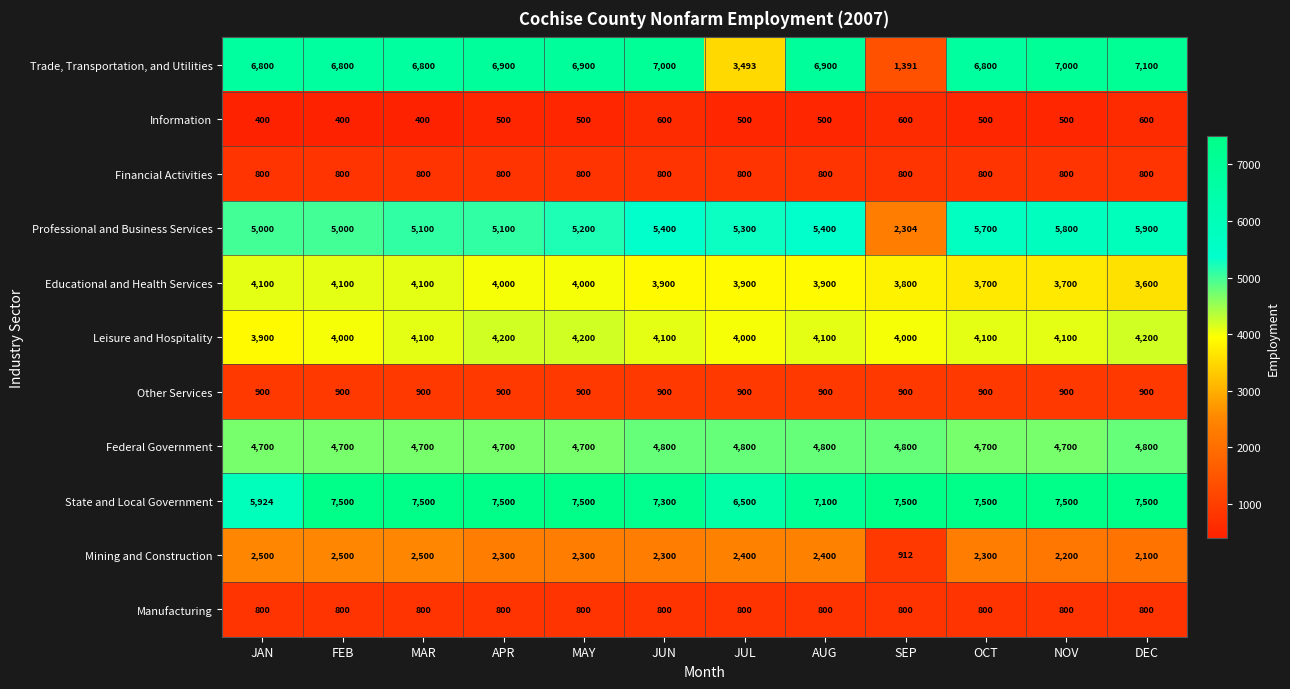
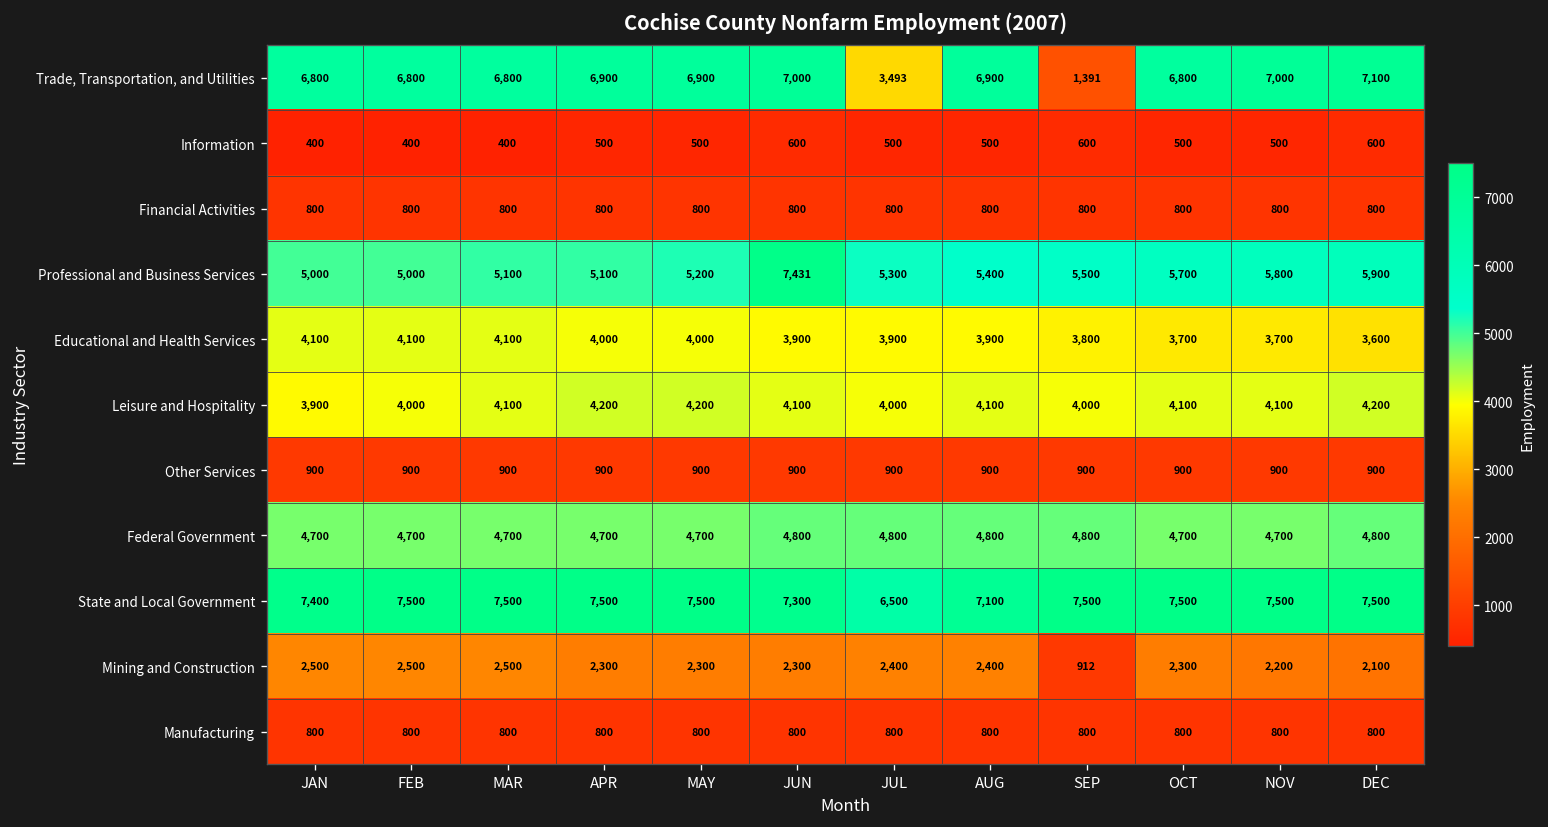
  {
    "Trade, Transportation, and Utilities": {
      "JAN": "6,800",
      "FEB": "6,800",
      "MAR": "6,800",
      "APR": "6,900",
      "MAY": "6,900",
      "JUN": "7,000",
      "JUL": "3,493",
      "AUG": "6,900",
      "SEP": "1,391",
      "OCT": "6,800",
      "NOV": "7,000",
      "DEC": "7,100"
    },
    "Information": {
      "JAN": "400",
      "FEB": "400",
      "MAR": "400",
      "APR": "500",
      "MAY": "500",
      "JUN": "600",
      "JUL": "500",
      "AUG": "500",
      "SEP": "600",
      "OCT": "500",
      "NOV": "500",
      "DEC": "600"
    },
    "Financial Activities": {
      "JAN": "800",
      "FEB": "800",
      "MAR": "800",
      "APR": "800",
      "MAY": "800",
      "JUN": "800",
      "JUL": "800",
      "AUG": "800",
      "SEP": "800",
      "OCT": "800",
      "NOV": "800",
      "DEC": "800"
    },
    "Professional and Business Services": {
      "JAN": "5,000",
      "FEB": "5,000",
      "MAR": "5,100",
      "APR": "5,100",
      "MAY": "5,200",
-     "JUN": "5,400",
+     "JUN": "7,431",
      "JUL": "5,300",
      "AUG": "5,400",
-     "SEP": "2,304",
+     "SEP": "5,500",
      "OCT": "5,700",
      "NOV": "5,800",
      "DEC": "5,900"
    },
    "Educational and Health Services": {
      "JAN": "4,100",
      "FEB": "4,100",
      "MAR": "4,100",
      "APR": "4,000",
      "MAY": "4,000",
      "JUN": "3,900",
      "JUL": "3,900",
      "AUG": "3,900",
      "SEP": "3,800",
      "OCT": "3,700",
      "NOV": "3,700",
      "DEC": "3,600"
    },
    "Leisure and Hospitality": {
      "JAN": "3,900",
      "FEB": "4,000",
      "MAR": "4,100",
      "APR": "4,200",
      "MAY": "4,200",
      "JUN": "4,100",
      "JUL": "4,000",
      "AUG": "4,100",
      "SEP": "4,000",
      "OCT": "4,100",
      "NOV": "4,100",
      "DEC": "4,200"
    },
    "Other Services": {
      "JAN": "900",
      "FEB": "900",
      "MAR": "900",
      "APR": "900",
      "MAY": "900",
      "JUN": "900",
      "JUL": "900",
      "AUG": "900",
      "SEP": "900",
      "OCT": "900",
      "NOV": "900",
      "DEC": "900"
    },
    "Federal Government": {
      "JAN": "4,700",
      "FEB": "4,700",
      "MAR": "4,700",
      "APR": "4,700",
      "MAY": "4,700",
      "JUN": "4,800",
      "JUL": "4,800",
      "AUG": "4,800",
      "SEP": "4,800",
      "OCT": "4,700",
      "NOV": "4,700",
      "DEC": "4,800"
    },
    "State and Local Government": {
-     "JAN": "5,924",
+     "JAN": "7,400",
      "FEB": "7,500",
      "MAR": "7,500",
      "APR": "7,500",
      "MAY": "7,500",
      "JUN": "7,300",
      "JUL": "6,500",
      "AUG": "7,100",
      "SEP": "7,500",
      "OCT": "7,500",
      "NOV": "7,500",
      "DEC": "7,500"
    },
    "Mining and Construction": {
      "JAN": "2,500",
      "FEB": "2,500",
      "MAR": "2,500",
      "APR": "2,300",
      "MAY": "2,300",
      "JUN": "2,300",
      "JUL": "2,400",
      "AUG": "2,400",
      "SEP": "912",
      "OCT": "2,300",
      "NOV": "2,200",
      "DEC": "2,100"
    },
    "Manufacturing": {
      "JAN": "800",
      "FEB": "800",
      "MAR": "800",
      "APR": "800",
      "MAY": "800",
      "JUN": "800",
      "JUL": "800",
      "AUG": "800",
      "SEP": "800",
      "OCT": "800",
      "NOV": "800",
      "DEC": "800"
    }
  }
